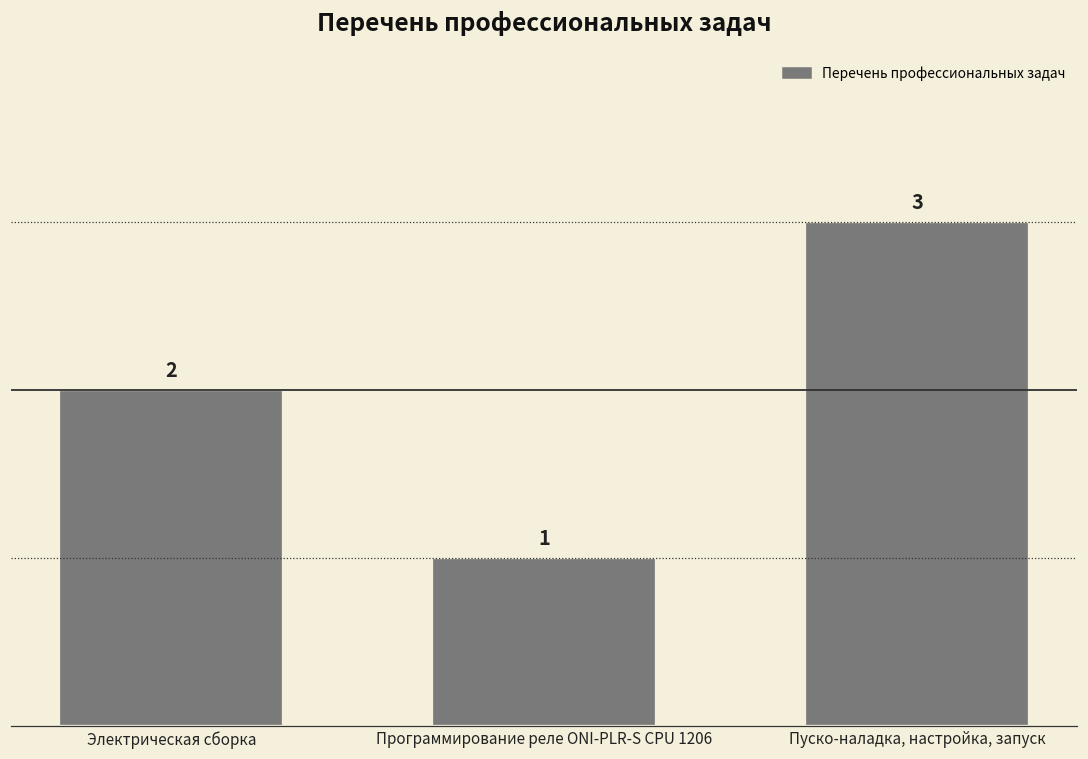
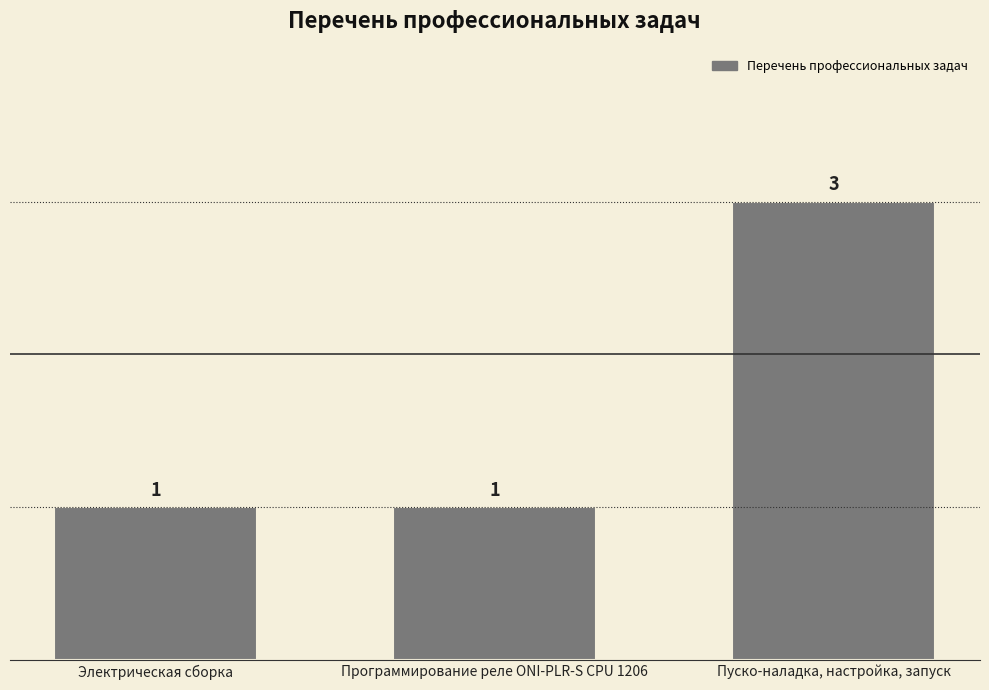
  {
-   "Электрическая сборка": 2,
+   "Электрическая сборка": 1,
    "Программирование реле ONI-PLR-S CPU 1206": 1,
    "Пуско-наладка, настройка, запуск": 3
  }
